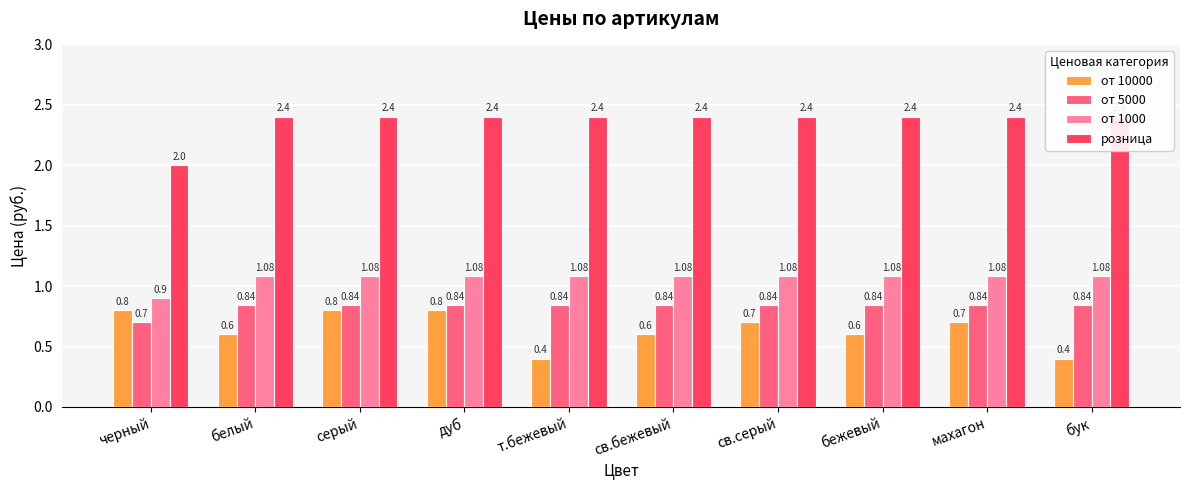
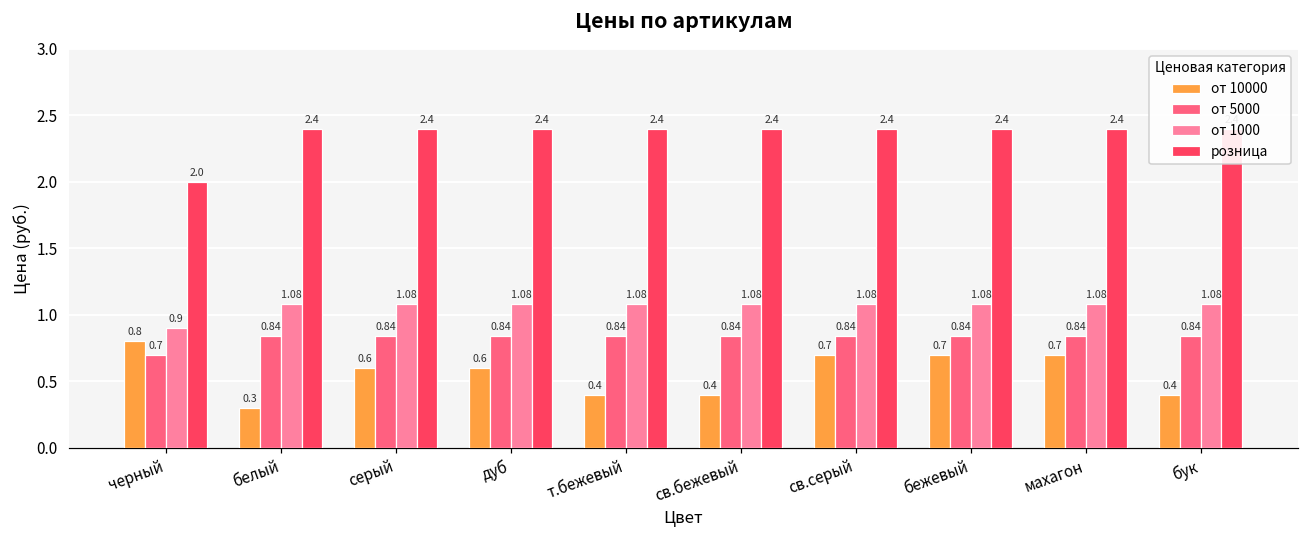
  {
    "от 10000": {
      "черный": 0.8,
-     "белый": 0.6,
-     "серый": 0.8,
-     "дуб": 0.8,
+     "белый": 0.3,
+     "серый": 0.6,
+     "дуб": 0.6,
      "т.бежевый": 0.4,
-     "св.бежевый": 0.6,
+     "св.бежевый": 0.4,
      "св.серый": 0.7,
-     "бежевый": 0.6,
+     "бежевый": 0.7,
      "махагон": 0.7,
      "бук": 0.4
    }
  }
